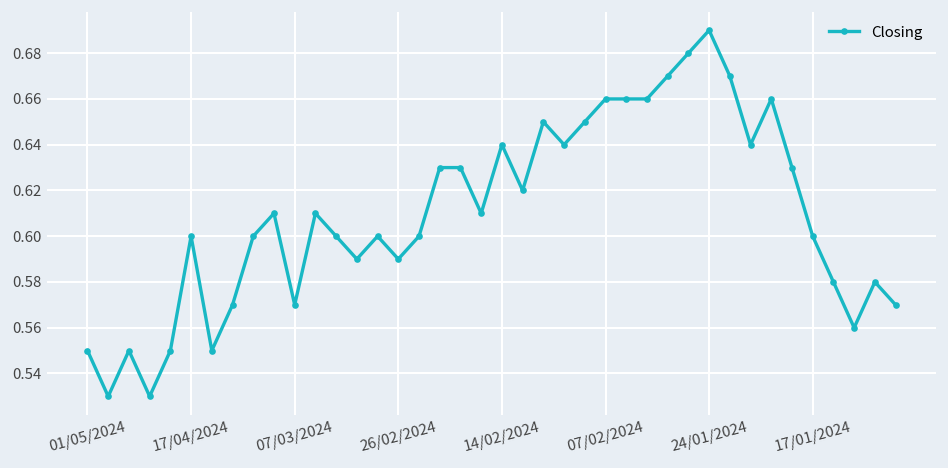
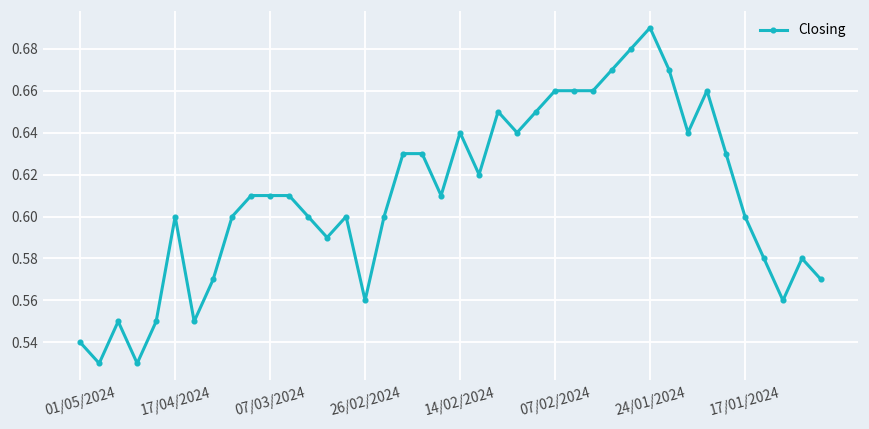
  {
-   "01/05/2024": 0.55,
+   "01/05/2024": 0.54,
    "17/04/2024": 0.60,
-   "07/03/2024": 0.57,
-   "26/02/2024": 0.59,
+   "07/03/2024": 0.61,
+   "26/02/2024": 0.56,
    "14/02/2024": 0.64,
    "07/02/2024": 0.66,
    "24/01/2024": 0.69,
    "17/01/2024": 0.60
  }
